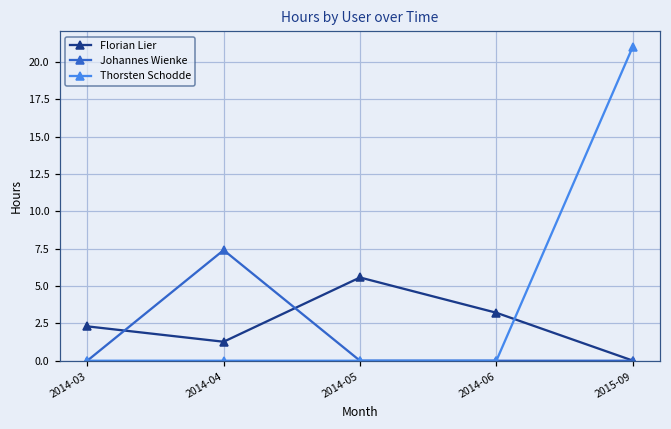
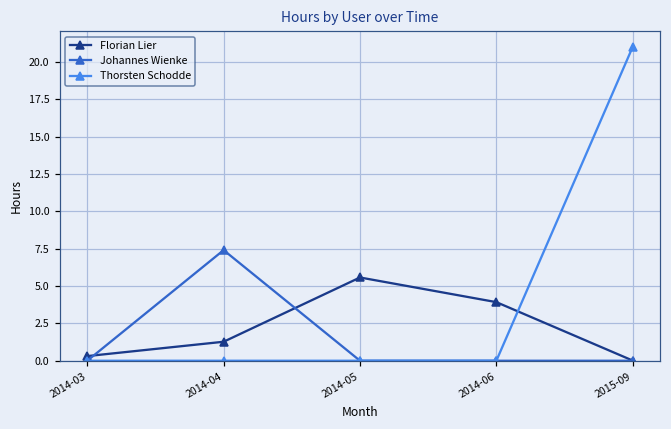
  {
    "Florian Lier": {
-     "2014-03": 2.3,
+     "2014-03": 0.3,
      "2014-04": 1.3,
      "2014-05": 5.6,
-     "2014-06": 3.2
+     "2014-06": 3.9
    }
  }
